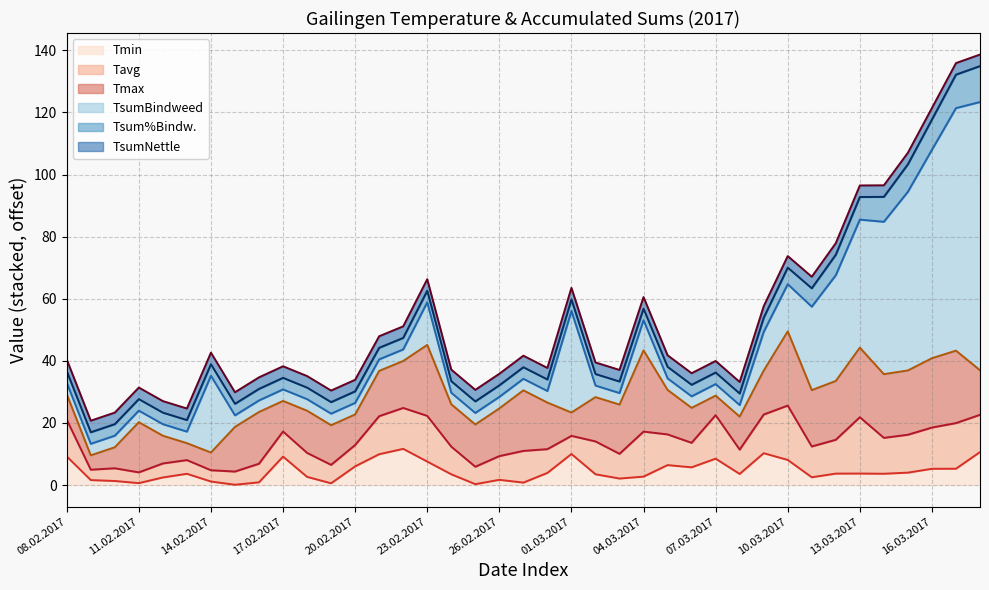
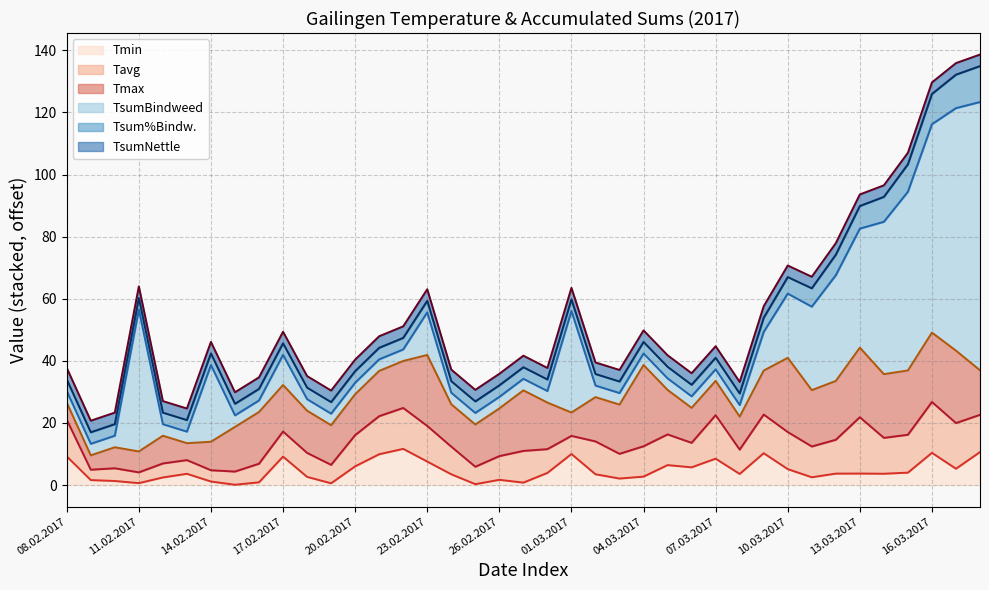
  {
    "Tmin": {
      "08.02.2017": 9,
      "11.02.2017": 1,
      "14.02.2017": 1,
      "17.02.2017": 9,
      "20.02.2017": 6,
      "23.02.2017": 8,
      "26.02.2017": 2,
      "01.03.2017": 10,
      "04.03.2017": 3,
      "07.03.2017": 8,
-     "10.03.2017": 8,
+     "10.03.2017": 5,
      "13.03.2017": 4,
-     "16.03.2017": 5
+     "16.03.2017": 10
    },
    "Tavg": {
      "08.02.2017": 12,
      "11.02.2017": 3,
      "14.02.2017": 4,
      "17.02.2017": 8,
-     "20.02.2017": 7,
-     "23.02.2017": 15,
+     "20.02.2017": 10,
+     "23.02.2017": 11,
      "26.02.2017": 8,
      "01.03.2017": 6,
-     "04.03.2017": 15,
+     "04.03.2017": 10,
      "07.03.2017": 14,
-     "10.03.2017": 18,
+     "10.03.2017": 12,
      "13.03.2017": 18,
-     "16.03.2017": 13
+     "16.03.2017": 16
    },
    "Tmax": {
-     "08.02.2017": 8,
-     "11.02.2017": 16,
-     "14.02.2017": 6,
-     "17.02.2017": 10,
-     "20.02.2017": 10,
+     "08.02.2017": 6,
+     "11.02.2017": 7,
+     "14.02.2017": 9,
+     "17.02.2017": 15,
+     "20.02.2017": 13,
      "23.02.2017": 23,
      "26.02.2017": 15,
      "01.03.2017": 8,
      "04.03.2017": 26,
-     "07.03.2017": 6,
+     "07.03.2017": 11,
      "10.03.2017": 24,
      "13.03.2017": 22,
      "16.03.2017": 22
    },
    "TsumBindweed": {
      "08.02.2017": 4,
-     "11.02.2017": 4,
+     "11.02.2017": 46,
      "14.02.2017": 25,
-     "17.02.2017": 4,
+     "17.02.2017": 10,
      "20.02.2017": 4,
      "23.02.2017": 14,
      "26.02.2017": 4,
      "01.03.2017": 33,
-     "04.03.2017": 10,
+     "04.03.2017": 4,
      "07.03.2017": 4,
-     "10.03.2017": 15,
-     "13.03.2017": 41,
+     "10.03.2017": 21,
+     "13.03.2017": 38,
      "16.03.2017": 67
    }
  }
